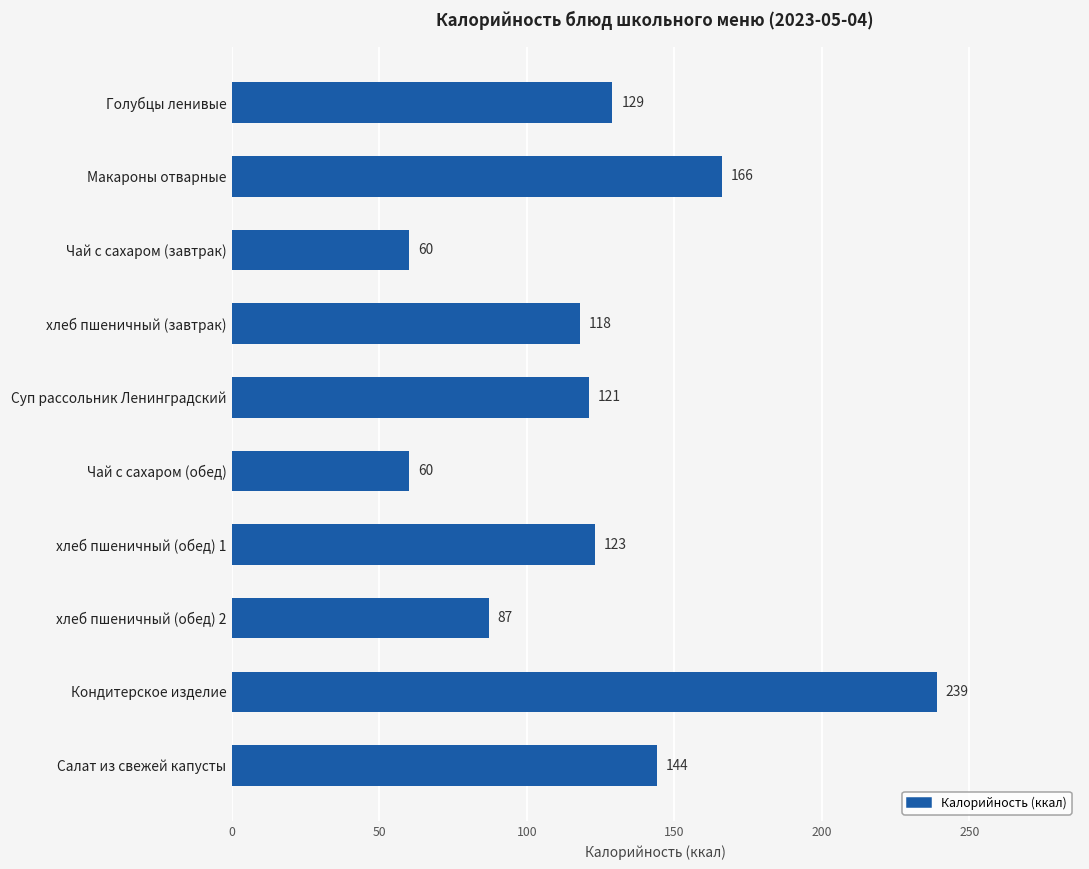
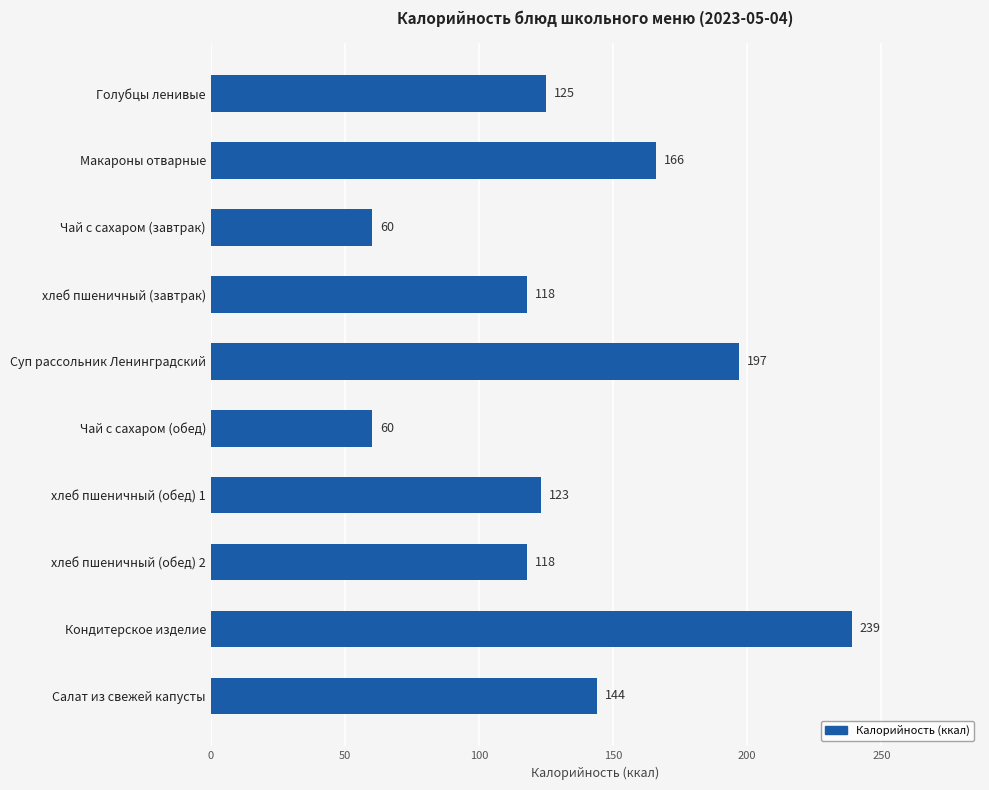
  {
-   "Голубцы ленивые": 129,
+   "Голубцы ленивые": 125,
    "Макароны отварные": 166,
    "Чай с сахаром (завтрак)": 60,
    "хлеб пшеничный (завтрак)": 118,
-   "Суп рассольник Ленинградский": 121,
+   "Суп рассольник Ленинградский": 197,
    "Чай с сахаром (обед)": 60,
    "хлеб пшеничный (обед) 1": 123,
-   "хлеб пшеничный (обед) 2": 87,
+   "хлеб пшеничный (обед) 2": 118,
    "Кондитерское изделие": 239,
    "Салат из свежей капусты": 144
  }
